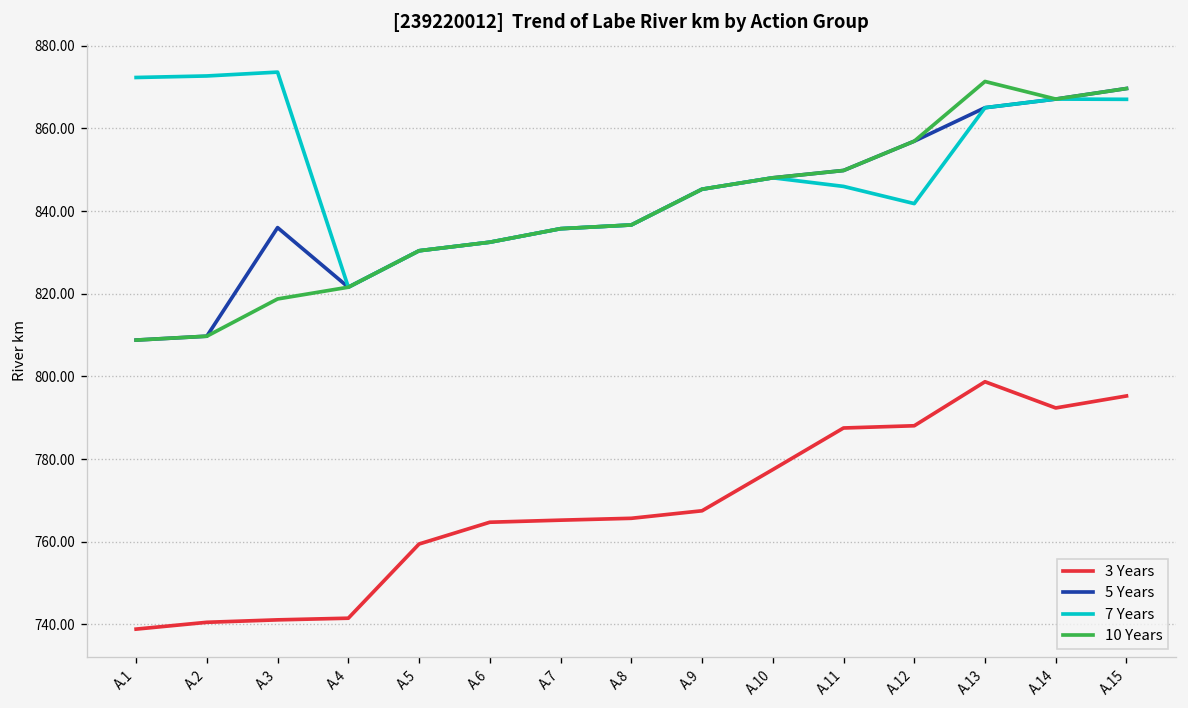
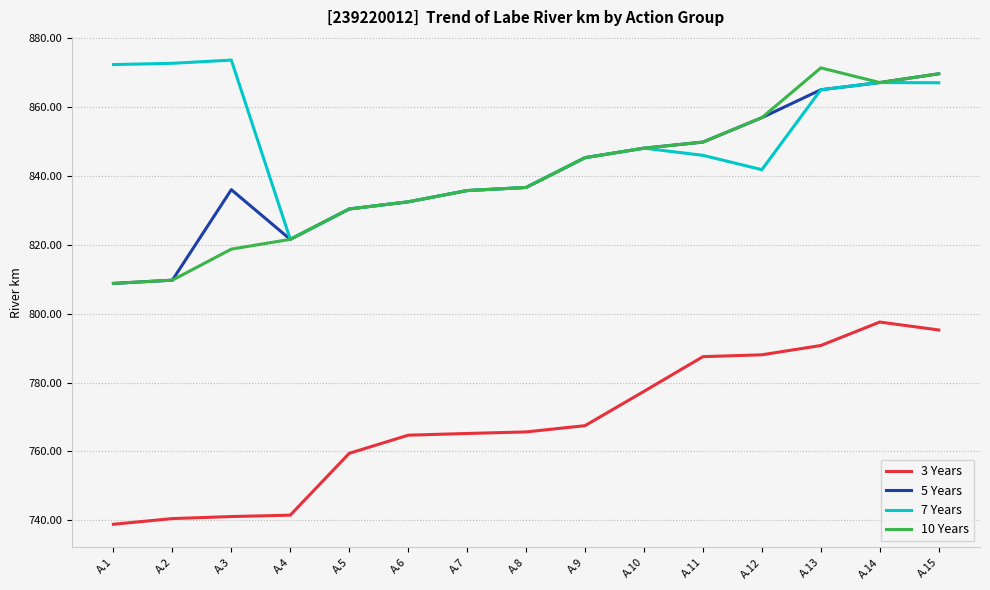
  {
    "3 Years": {
      "A.1": 739,
      "A.2": 741,
      "A.3": 741,
      "A.4": 742,
      "A.5": 759,
      "A.6": 765,
      "A.7": 765,
      "A.8": 766,
      "A.9": 768,
      "A.10": 777,
      "A.11": 788,
      "A.12": 788,
-     "A.13": 799,
-     "A.14": 792,
+     "A.13": 791,
+     "A.14": 798,
      "A.15": 795
    },
    "5 Years": {
      "A.3": 836
    },
    "7 Years": {
      "A.1": 872,
      "A.2": 873,
      "A.3": 874,
      "A.11": 846,
      "A.12": 842,
      "A.15": 867
    },
    "10 Years": {
      "A.3": 819,
      "A.13": 871
    }
  }
